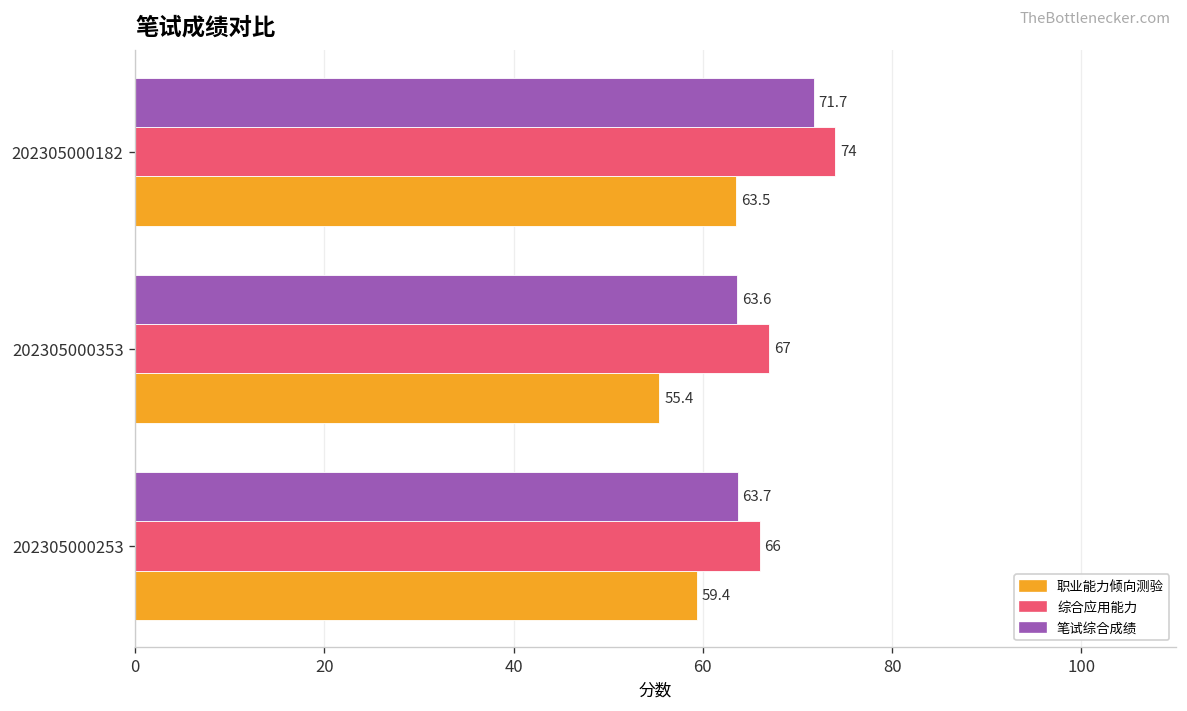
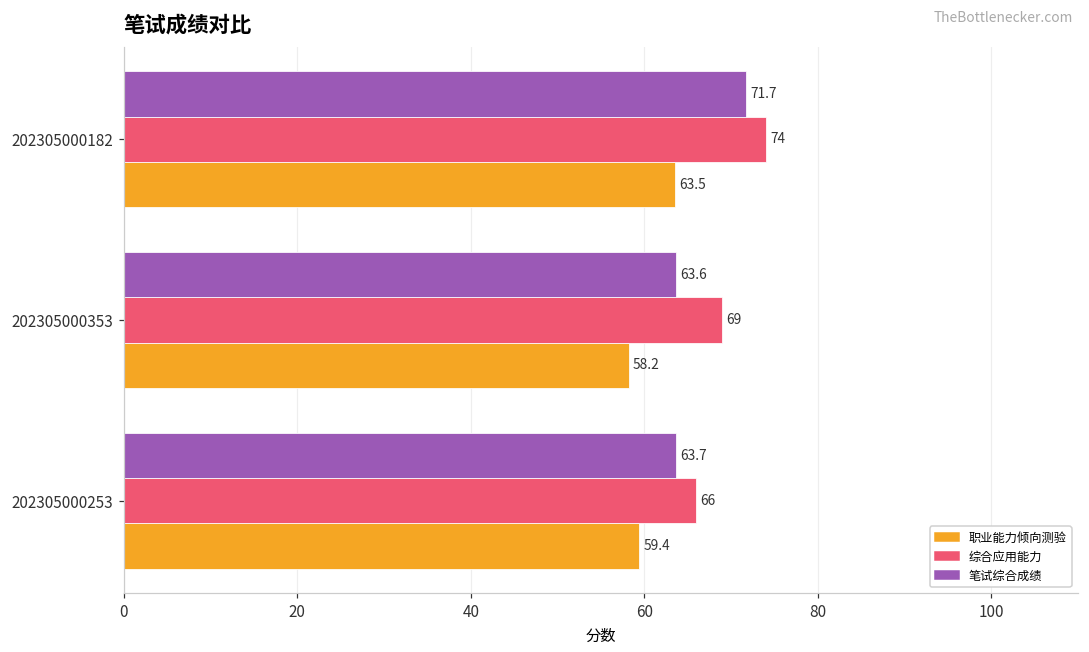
  {
    "职业能力倾向测验": {
      "202305000182": 63.5,
-     "202305000353": 55.4,
+     "202305000353": 58.2,
      "202305000253": 59.4
    },
    "综合应用能力": {
      "202305000182": 74,
-     "202305000353": 67,
+     "202305000353": 69,
      "202305000253": 66
    }
  }
